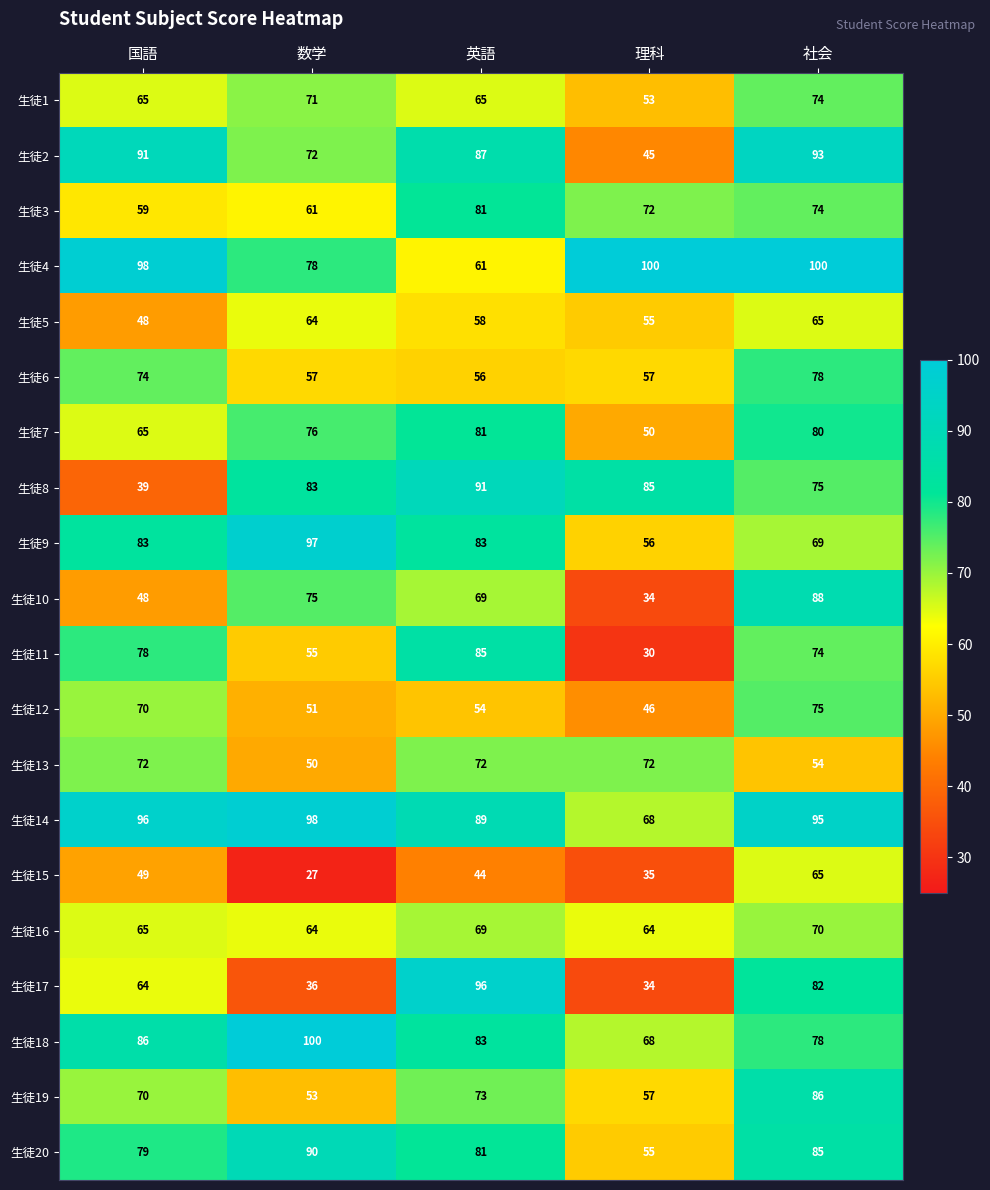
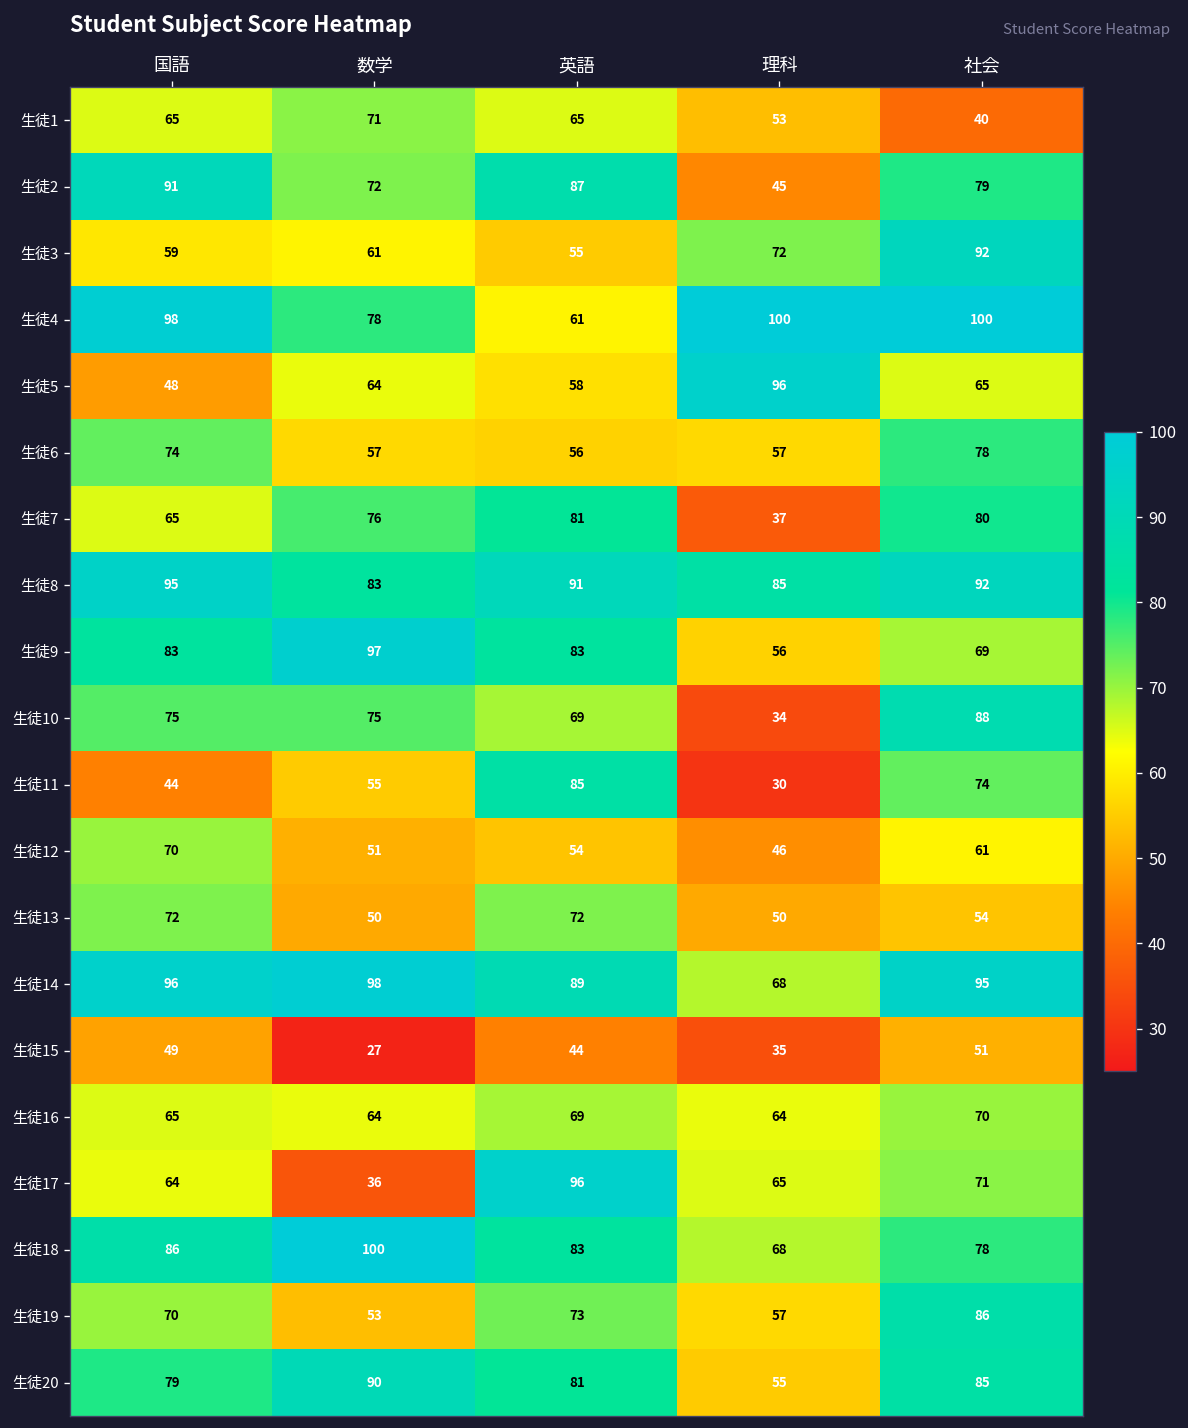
  {
    "生徒1": {
      "国語": 65,
      "数学": 71,
      "英語": 65,
      "理科": 53,
-     "社会": 74
+     "社会": 40
    },
    "生徒2": {
      "国語": 91,
      "数学": 72,
      "英語": 87,
      "理科": 45,
-     "社会": 93
+     "社会": 79
    },
    "生徒3": {
      "国語": 59,
      "数学": 61,
-     "英語": 81,
+     "英語": 55,
      "理科": 72,
-     "社会": 74
+     "社会": 92
    },
    "生徒4": {
      "国語": 98,
      "数学": 78,
      "英語": 61,
      "理科": 100,
      "社会": 100
    },
    "生徒5": {
      "国語": 48,
      "数学": 64,
      "英語": 58,
-     "理科": 55,
+     "理科": 96,
      "社会": 65
    },
    "生徒6": {
      "国語": 74,
      "数学": 57,
      "英語": 56,
      "理科": 57,
      "社会": 78
    },
    "生徒7": {
      "国語": 65,
      "数学": 76,
      "英語": 81,
-     "理科": 50,
+     "理科": 37,
      "社会": 80
    },
    "生徒8": {
-     "国語": 39,
+     "国語": 95,
      "数学": 83,
      "英語": 91,
      "理科": 85,
-     "社会": 75
+     "社会": 92
    },
    "生徒9": {
      "国語": 83,
      "数学": 97,
      "英語": 83,
      "理科": 56,
      "社会": 69
    },
    "生徒10": {
-     "国語": 48,
+     "国語": 75,
      "数学": 75,
      "英語": 69,
      "理科": 34,
      "社会": 88
    },
    "生徒11": {
-     "国語": 78,
+     "国語": 44,
      "数学": 55,
      "英語": 85,
      "理科": 30,
      "社会": 74
    },
    "生徒12": {
      "国語": 70,
      "数学": 51,
      "英語": 54,
      "理科": 46,
-     "社会": 75
+     "社会": 61
    },
    "生徒13": {
      "国語": 72,
      "数学": 50,
      "英語": 72,
-     "理科": 72,
+     "理科": 50,
      "社会": 54
    },
    "生徒14": {
      "国語": 96,
      "数学": 98,
      "英語": 89,
      "理科": 68,
      "社会": 95
    },
    "生徒15": {
      "国語": 49,
      "数学": 27,
      "英語": 44,
      "理科": 35,
-     "社会": 65
+     "社会": 51
    },
    "生徒16": {
      "国語": 65,
      "数学": 64,
      "英語": 69,
      "理科": 64,
      "社会": 70
    },
    "生徒17": {
      "国語": 64,
      "数学": 36,
      "英語": 96,
-     "理科": 34,
-     "社会": 82
+     "理科": 65,
+     "社会": 71
    },
    "生徒18": {
      "国語": 86,
      "数学": 100,
      "英語": 83,
      "理科": 68,
      "社会": 78
    },
    "生徒19": {
      "国語": 70,
      "数学": 53,
      "英語": 73,
      "理科": 57,
      "社会": 86
    },
    "生徒20": {
      "国語": 79,
      "数学": 90,
      "英語": 81,
      "理科": 55,
      "社会": 85
    }
  }
